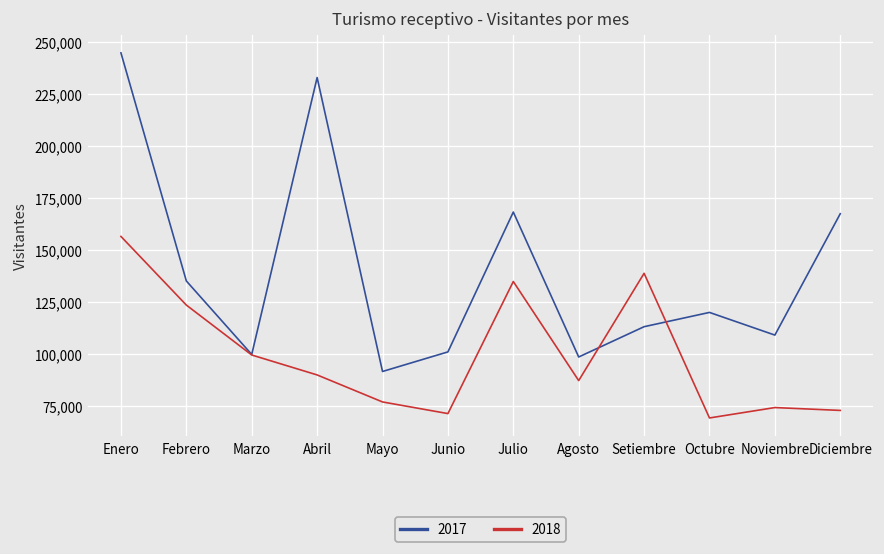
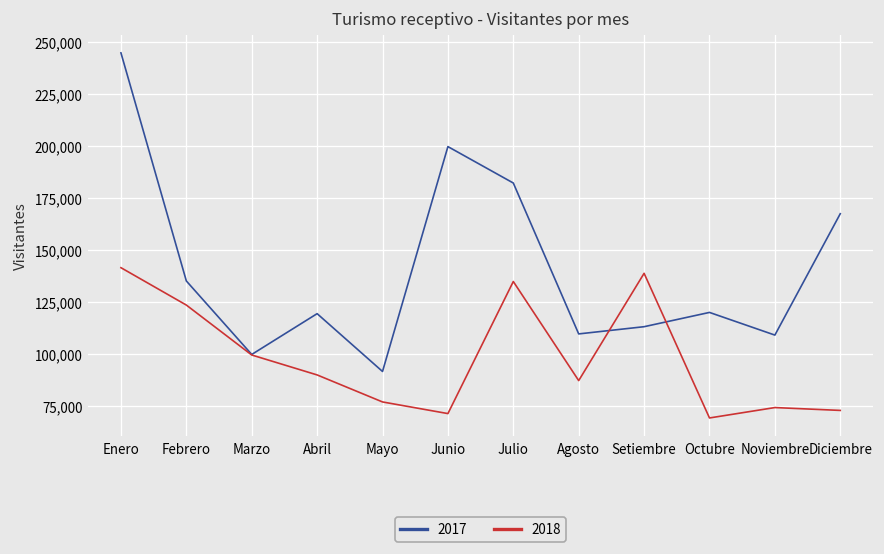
  {
    "2017": {
      "Enero": "245,000",
      "Febrero": "135,000",
-     "Abril": "233,000",
+     "Abril": "119,000",
      "Mayo": "92,000",
-     "Junio": "101,000",
-     "Julio": "168,000",
-     "Agosto": "98,000",
+     "Junio": "200,000",
+     "Julio": "182,000",
+     "Agosto": "110,000",
      "Setiembre": "113,000",
      "Octubre": "120,000",
      "Noviembre": "109,000",
      "Diciembre": "167,000"
    },
    "2018": {
-     "Enero": "156,000",
+     "Enero": "141,000",
      "Febrero": "123,000",
      "Abril": "90,000",
      "Mayo": "77,000",
      "Junio": "71,000",
      "Julio": "135,000",
      "Agosto": "87,000",
      "Setiembre": "139,000",
      "Octubre": "69,000",
      "Noviembre": "74,000",
      "Diciembre": "73,000"
    }
  }
